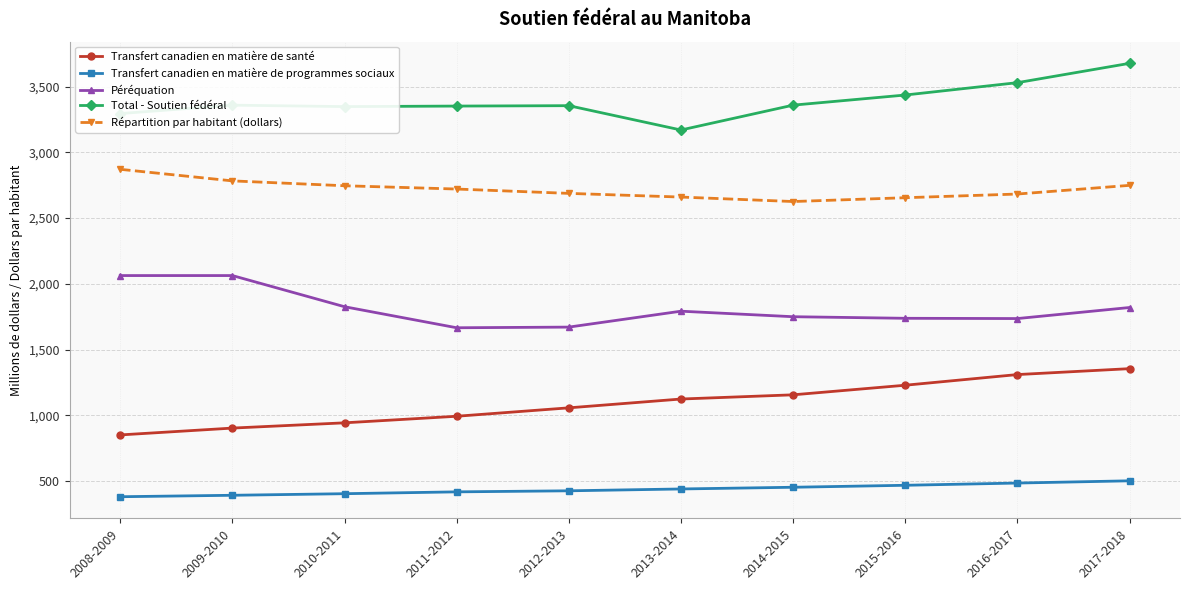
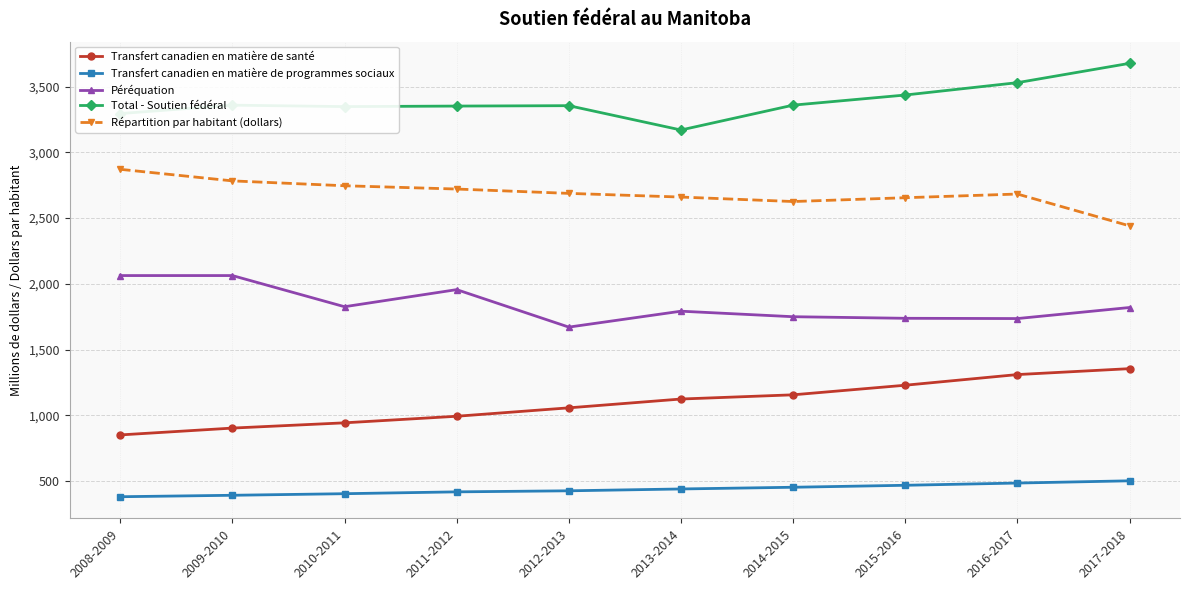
  {
    "Transfert canadien en matière de santé": {
      "2008-2009": "850",
      "2009-2010": "900",
      "2010-2011": "940",
      "2011-2012": "990",
      "2012-2013": "1,060",
      "2013-2014": "1,120",
      "2014-2015": "1,160",
      "2015-2016": "1,230",
      "2016-2017": "1,310",
      "2017-2018": "1,360"
    },
    "Transfert canadien en matière de programmes sociaux": {
      "2008-2009": "380",
      "2009-2010": "390",
      "2010-2011": "400",
      "2011-2012": "420",
      "2012-2013": "430",
      "2013-2014": "440",
      "2014-2015": "450",
      "2015-2016": "470",
      "2016-2017": "490",
      "2017-2018": "500"
    },
    "Péréquation": {
      "2008-2009": "2,060",
      "2009-2010": "2,060",
      "2010-2011": "1,830",
-     "2011-2012": "1,670",
+     "2011-2012": "1,960",
      "2012-2013": "1,670",
      "2013-2014": "1,790",
      "2014-2015": "1,750",
      "2015-2016": "1,740",
      "2016-2017": "1,740",
      "2017-2018": "1,820"
    },
    "Total - Soutien fédéral": {
      "2011-2012": "3,350",
      "2012-2013": "3,360",
      "2013-2014": "3,170",
      "2014-2015": "3,360",
      "2015-2016": "3,440",
      "2016-2017": "3,530",
      "2017-2018": "3,680"
    },
    "Répartition par habitant (dollars)": {
      "2008-2009": "2,870",
      "2009-2010": "2,780",
      "2010-2011": "2,750",
      "2011-2012": "2,720",
      "2012-2013": "2,690",
      "2013-2014": "2,660",
      "2014-2015": "2,630",
      "2015-2016": "2,660",
      "2016-2017": "2,680",
-     "2017-2018": "2,750"
+     "2017-2018": "2,440"
    }
  }
